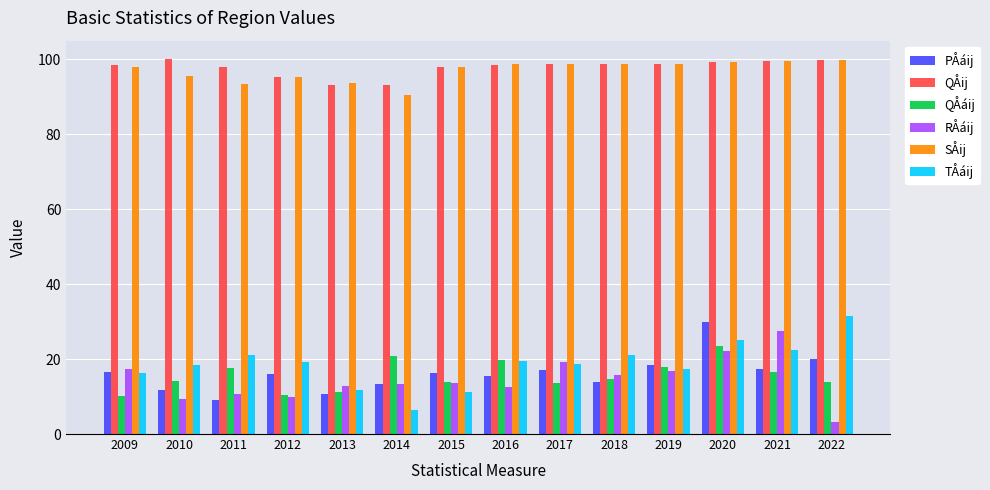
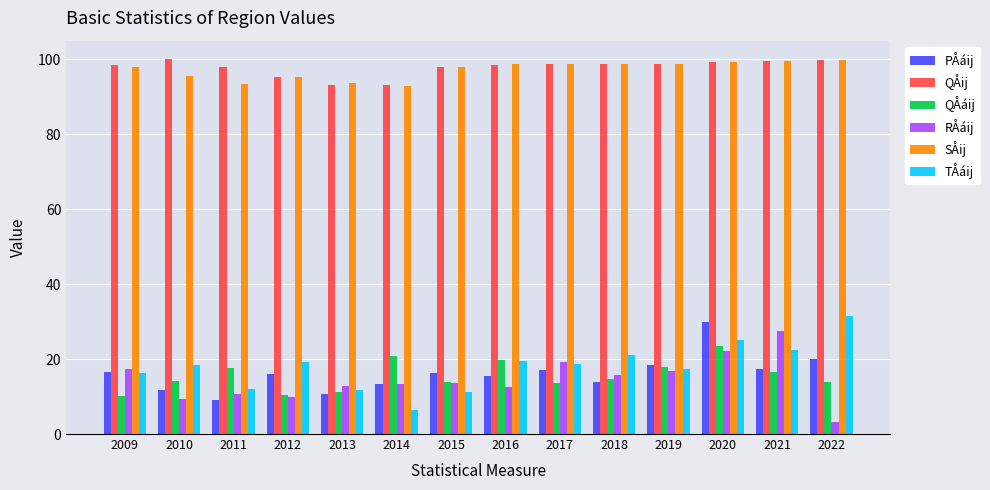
  {
    "PÅáij": {
      "2009": 17,
      "2010": 12,
      "2011": 9,
      "2012": 16,
      "2013": 11,
      "2014": 13,
      "2015": 16,
      "2016": 15,
      "2017": 17,
      "2018": 14,
      "2019": 18,
      "2020": 30,
      "2021": 17,
      "2022": 20
    },
    "QÅij": {
      "2009": 98,
      "2010": 100,
      "2011": 98,
      "2012": 95,
      "2013": 93,
      "2014": 93,
      "2015": 98,
      "2016": 98,
      "2017": 99,
      "2018": 99,
      "2019": 99,
      "2020": 99,
      "2021": 99,
      "2022": 100
    },
    "QÅáij": {
      "2009": 10,
      "2010": 14,
      "2011": 18,
      "2012": 10,
      "2013": 11,
      "2014": 21,
      "2015": 14,
      "2016": 20,
      "2017": 14,
      "2018": 15,
      "2019": 18,
      "2020": 24,
      "2021": 17,
      "2022": 14
    },
    "RÅáij": {
      "2009": 17,
      "2010": 9,
      "2011": 11,
      "2012": 10,
      "2013": 13,
      "2014": 13,
      "2015": 14,
      "2016": 13,
      "2017": 19,
      "2018": 16,
      "2019": 17,
      "2020": 22,
      "2021": 27,
      "2022": 3
    },
    "SÅij": {
      "2009": 98,
      "2010": 96,
      "2011": 93,
      "2012": 95,
      "2013": 94,
-     "2014": 91,
+     "2014": 93,
      "2015": 98,
      "2016": 99,
      "2017": 99,
      "2018": 99,
      "2019": 99,
      "2020": 99,
      "2021": 99,
      "2022": 100
    },
    "TÅáij": {
      "2009": 16,
      "2010": 18,
-     "2011": 21,
+     "2011": 12,
      "2012": 19,
      "2013": 12,
      "2014": 6,
      "2015": 11,
      "2016": 19,
      "2017": 19,
      "2018": 21,
      "2019": 17,
      "2020": 25,
      "2021": 22,
      "2022": 32
    }
  }
